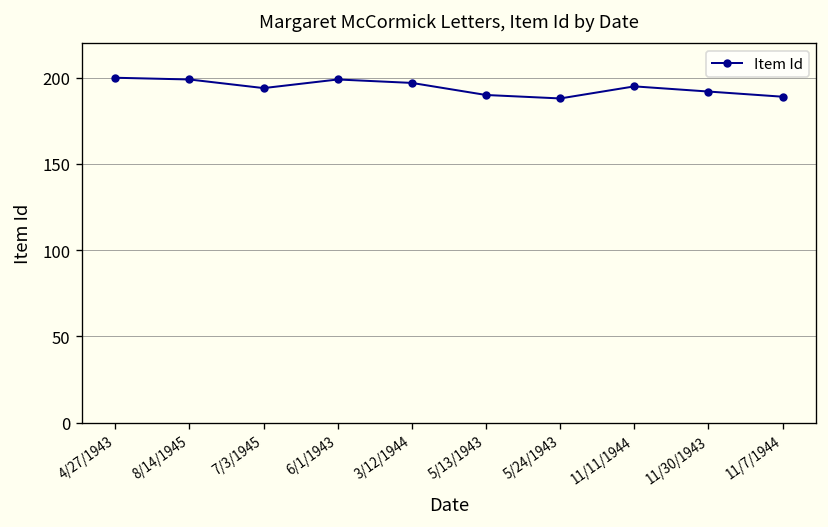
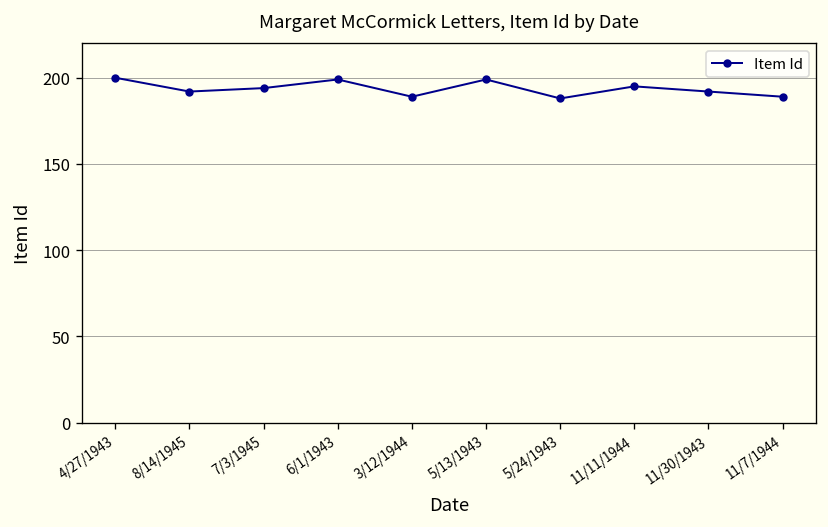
  {
    "4/27/1943": 200,
-   "8/14/1945": 199,
+   "8/14/1945": 192,
    "7/3/1945": 194,
    "6/1/1943": 199,
-   "3/12/1944": 197,
-   "5/13/1943": 190,
+   "3/12/1944": 189,
+   "5/13/1943": 199,
    "5/24/1943": 188,
    "11/11/1944": 195,
    "11/30/1943": 192,
    "11/7/1944": 189
  }
